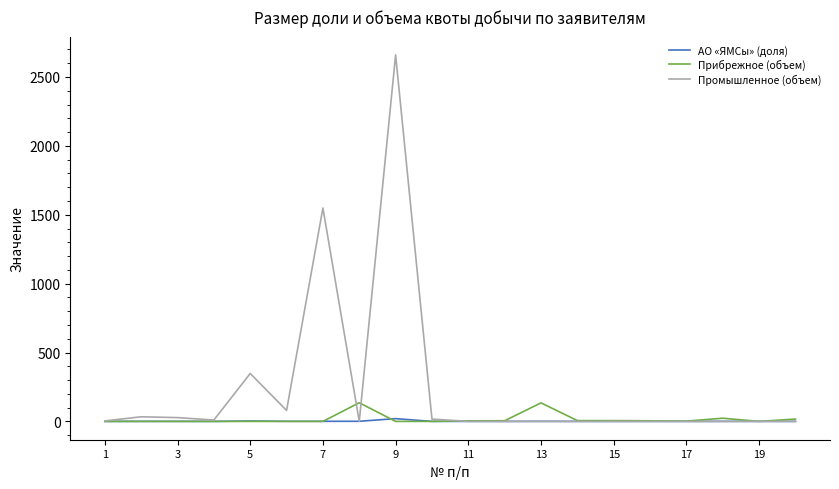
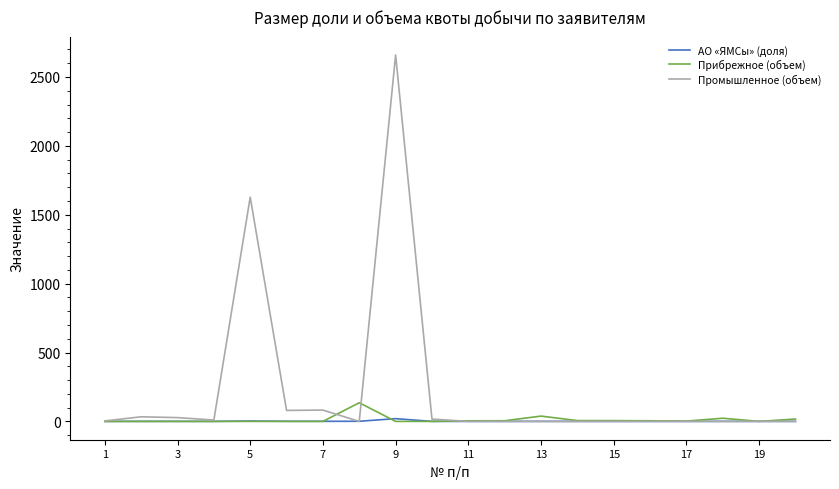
  {
    "АО «ЯМСы» (доля)": {
      "9": 20
    },
    "Прибрежное (объем)": {
      "9": 0,
-     "13": 130
+     "13": 40
    },
    "Промышленное (объем)": {
      "3": 30,
-     "5": 350,
-     "7": 1550,
+     "5": 1630,
+     "7": 80,
      "9": 2660
    }
  }
